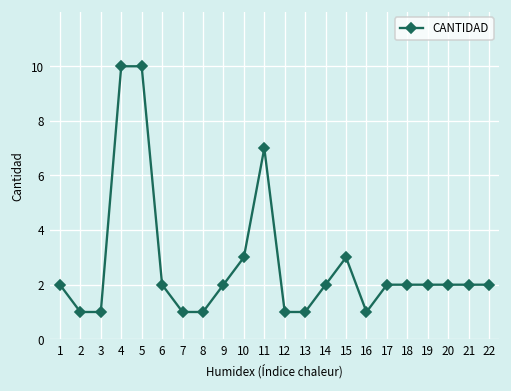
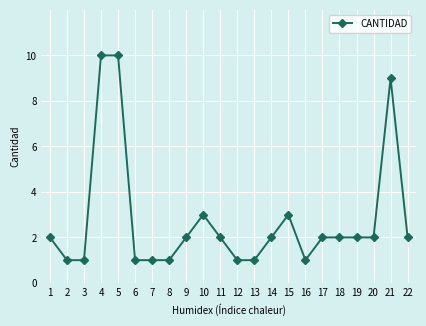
  {
    "1": 2,
    "2": 1,
    "3": 1,
    "4": 10,
    "5": 10,
-   "6": 2,
+   "6": 1,
    "7": 1,
    "8": 1,
    "9": 2,
    "10": 3,
-   "11": 7,
+   "11": 2,
    "12": 1,
    "13": 1,
    "14": 2,
    "15": 3,
    "16": 1,
    "17": 2,
    "18": 2,
    "19": 2,
    "20": 2,
-   "21": 2,
+   "21": 9,
    "22": 2
  }
